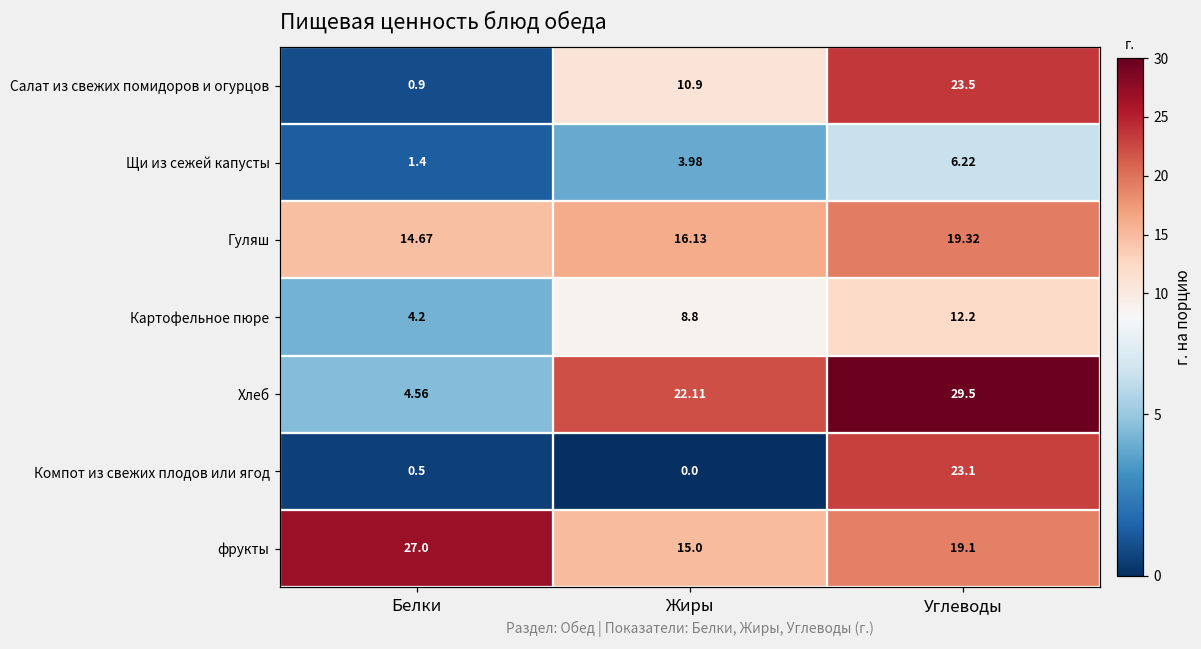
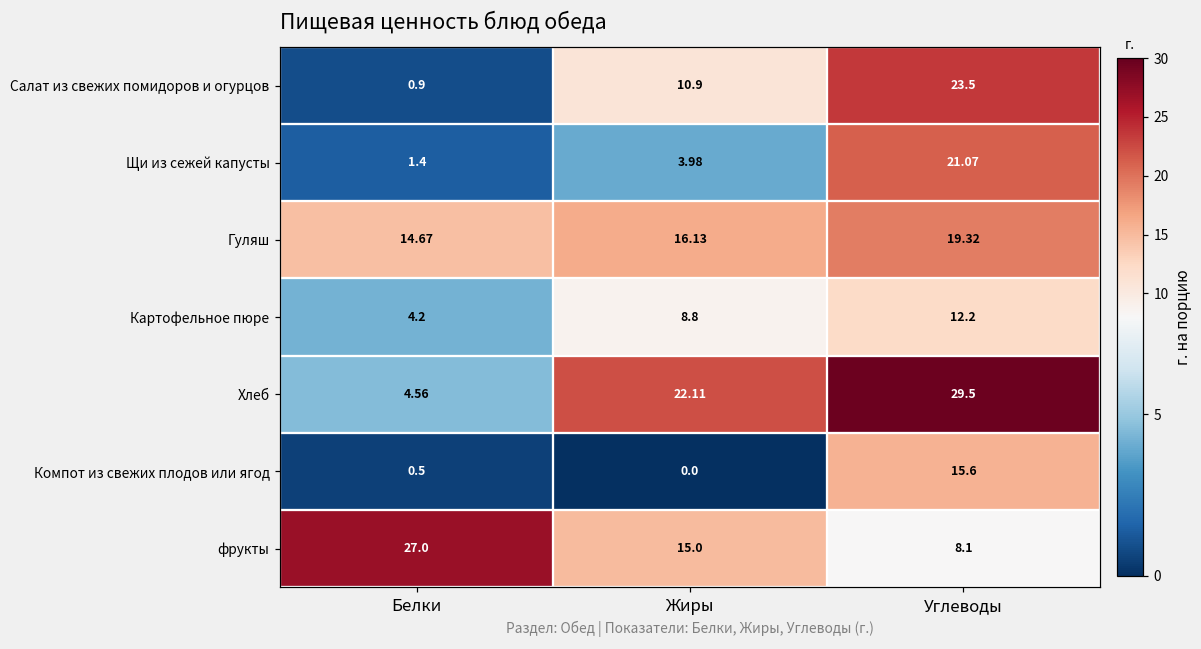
  {
    "Салат из свежих помидоров и огурцов": {
      "Белки": 0.9,
      "Жиры": 10.9,
      "Углеводы": 23.5
    },
    "Щи из сежей капусты": {
      "Белки": 1.4,
      "Жиры": 3.98,
-     "Углеводы": 6.22
+     "Углеводы": 21.07
    },
    "Гуляш": {
      "Белки": 14.67,
      "Жиры": 16.13,
      "Углеводы": 19.32
    },
    "Картофельное пюре": {
      "Белки": 4.2,
      "Жиры": 8.8,
      "Углеводы": 12.2
    },
    "Хлеб": {
      "Белки": 4.56,
      "Жиры": 22.11,
      "Углеводы": 29.5
    },
    "Компот из свежих плодов или ягод": {
      "Белки": 0.5,
      "Жиры": 0.0,
-     "Углеводы": 23.1
+     "Углеводы": 15.6
    },
    "фрукты": {
      "Белки": 27.0,
      "Жиры": 15.0,
-     "Углеводы": 19.1
+     "Углеводы": 8.1
    }
  }
